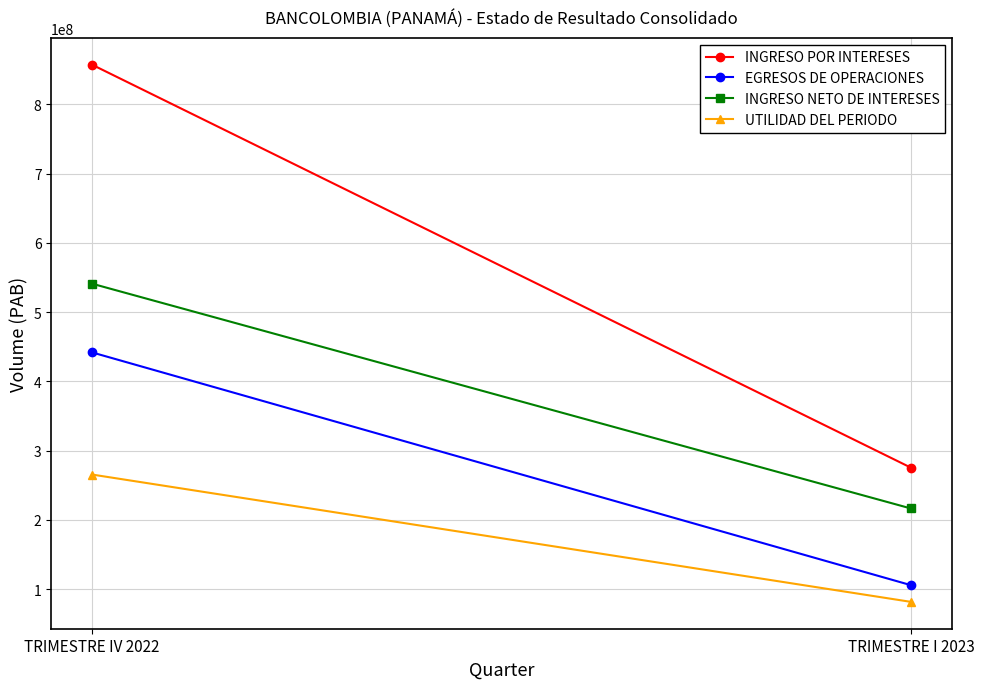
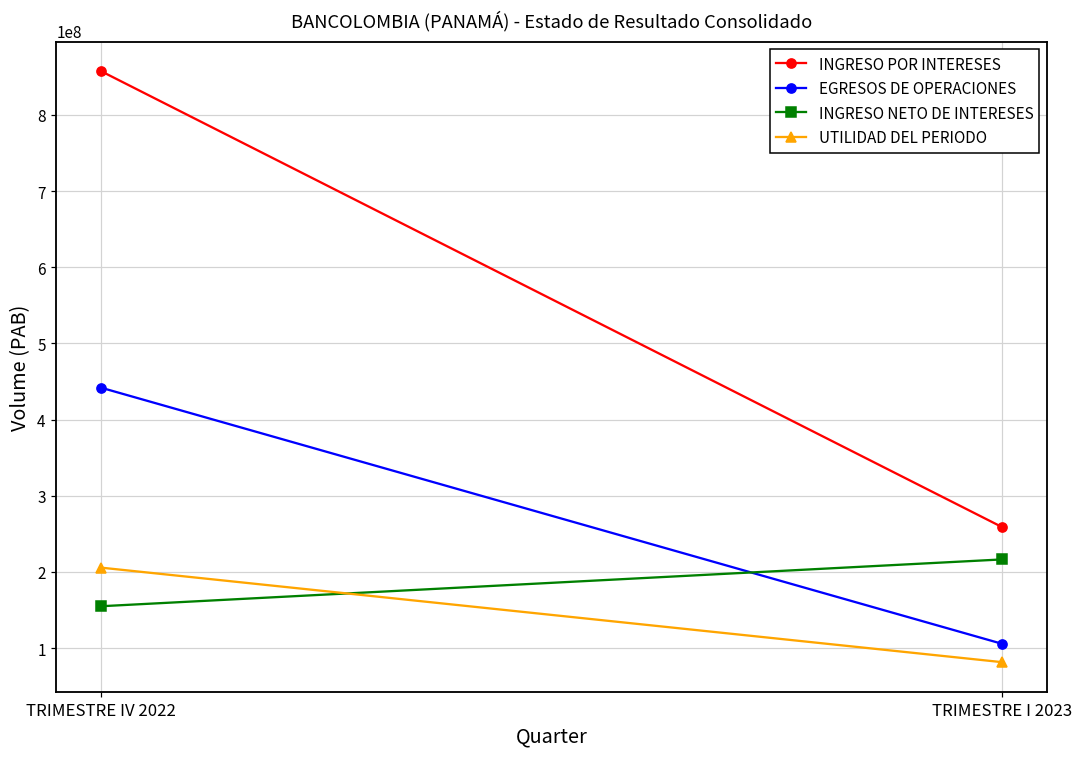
  {
    "INGRESO POR INTERESES": {
      "TRIMESTRE IV 2022": 860000000,
-     "TRIMESTRE I 2023": 280000000
+     "TRIMESTRE I 2023": 260000000
    },
    "EGRESOS DE OPERACIONES": {
      "TRIMESTRE IV 2022": 440000000,
      "TRIMESTRE I 2023": 110000000
    },
    "INGRESO NETO DE INTERESES": {
-     "TRIMESTRE IV 2022": 540000000,
+     "TRIMESTRE IV 2022": 150000000,
      "TRIMESTRE I 2023": 220000000
    },
    "UTILIDAD DEL PERIODO": {
-     "TRIMESTRE IV 2022": 270000000,
+     "TRIMESTRE IV 2022": 210000000,
      "TRIMESTRE I 2023": 80000000
    }
  }
